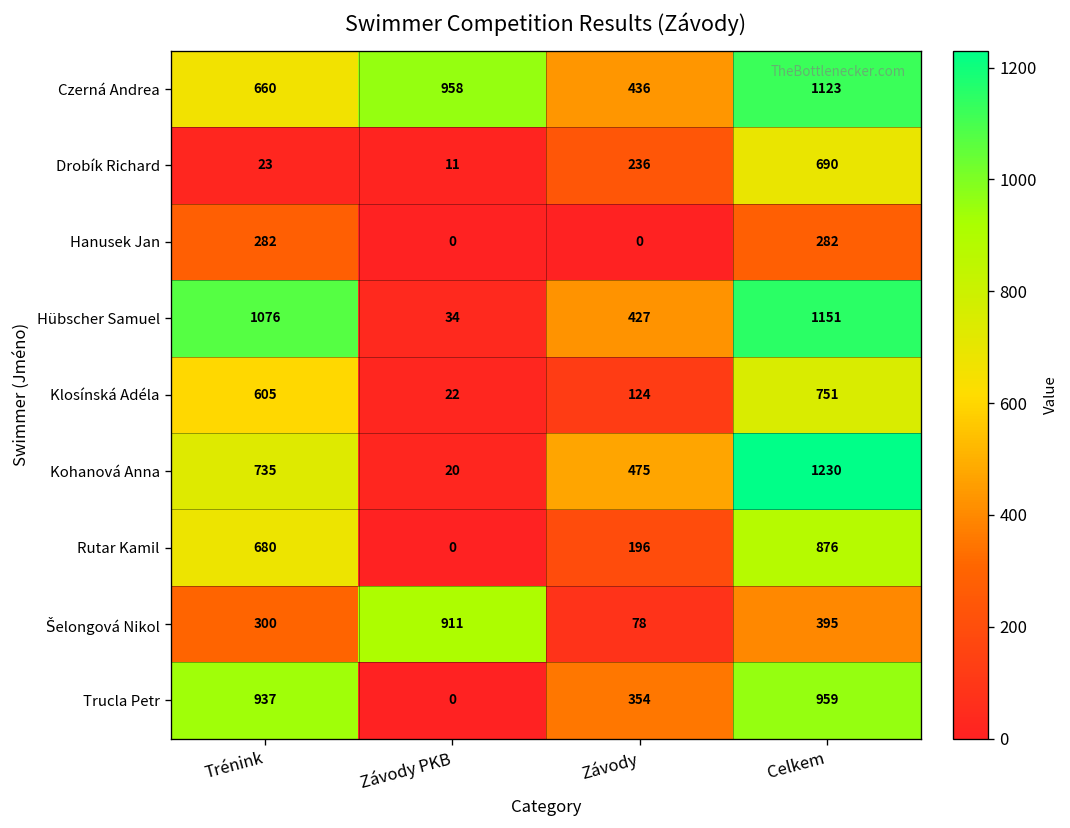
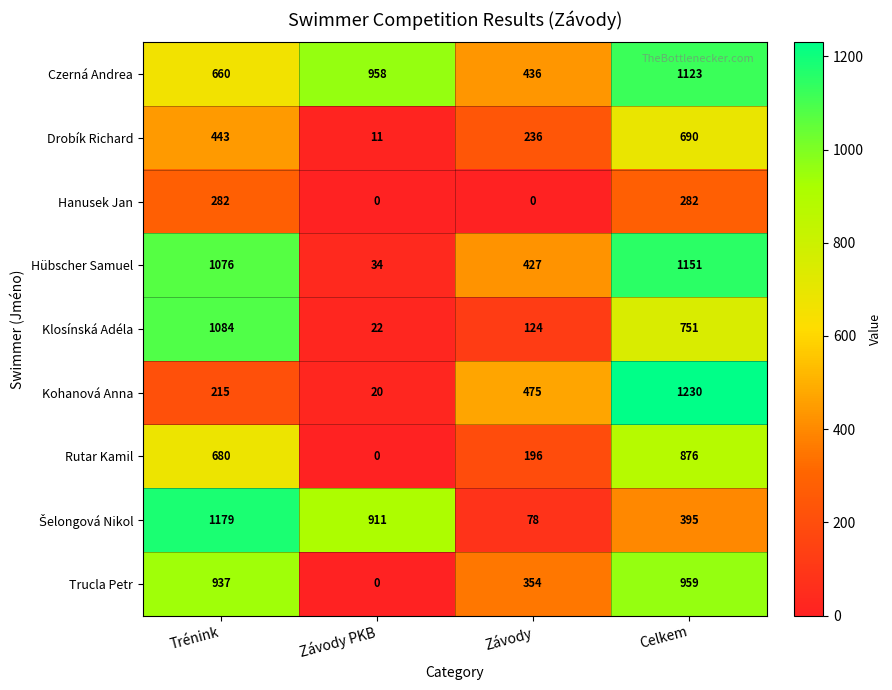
  {
    "Czerná Andrea": {
      "Trénink": 660,
      "Závody PKB": 958,
      "Závody": 436
    },
    "Drobík Richard": {
-     "Trénink": 23,
+     "Trénink": 443,
      "Závody PKB": 11,
      "Závody": 236,
      "Celkem": 690
    },
    "Hanusek Jan": {
      "Trénink": 282,
      "Závody PKB": 0,
      "Závody": 0,
      "Celkem": 282
    },
    "Hübscher Samuel": {
      "Trénink": 1076,
      "Závody PKB": 34,
      "Závody": 427,
      "Celkem": 1151
    },
    "Klosínská Adéla": {
-     "Trénink": 605,
+     "Trénink": 1084,
      "Závody PKB": 22,
      "Závody": 124,
      "Celkem": 751
    },
    "Kohanová Anna": {
-     "Trénink": 735,
+     "Trénink": 215,
      "Závody PKB": 20,
      "Závody": 475,
      "Celkem": 1230
    },
    "Rutar Kamil": {
      "Trénink": 680,
      "Závody PKB": 0,
      "Závody": 196,
      "Celkem": 876
    },
    "Šelongová Nikol": {
-     "Trénink": 300,
+     "Trénink": 1179,
      "Závody PKB": 911,
      "Závody": 78,
      "Celkem": 395
    },
    "Trucla Petr": {
      "Trénink": 937,
      "Závody PKB": 0,
      "Závody": 354,
      "Celkem": 959
    }
  }
